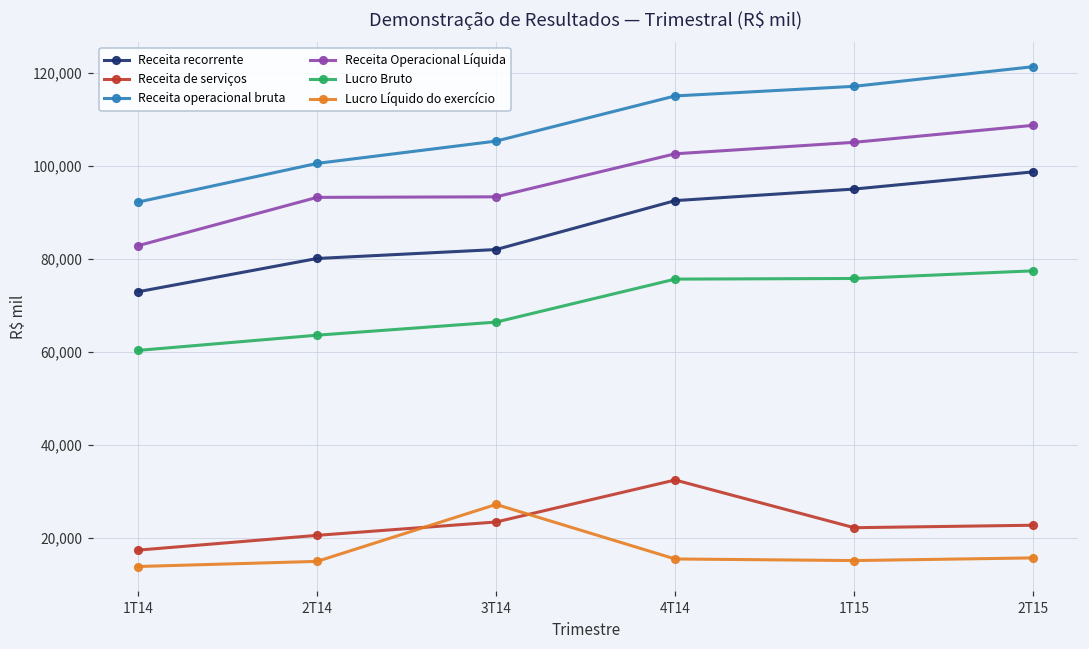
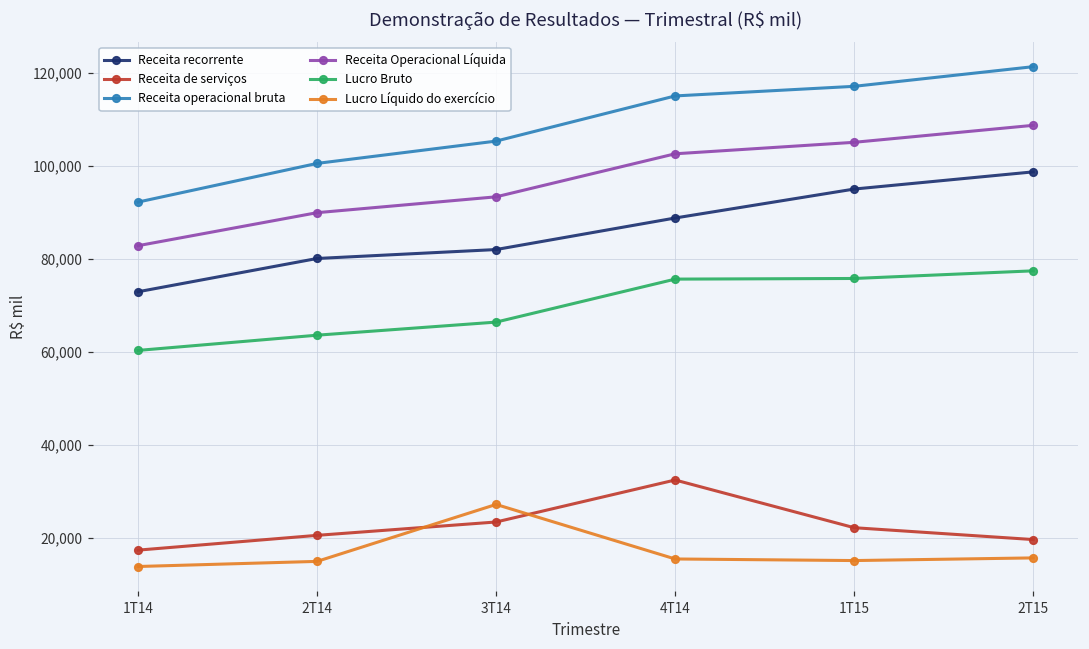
  {
    "Receita recorrente": {
      "1T14": "73,000",
      "2T14": "80,000",
      "3T14": "82,000",
-     "4T14": "93,000",
+     "4T14": "89,000",
      "1T15": "95,000",
      "2T15": "99,000"
    },
    "Receita de serviços": {
      "1T14": "17,000",
      "2T14": "20,000",
      "3T14": "23,000",
      "4T14": "32,000",
      "1T15": "22,000",
-     "2T15": "23,000"
+     "2T15": "20,000"
    },
    "Receita operacional bruta": {
      "1T14": "92,000",
      "2T14": "101,000",
      "3T14": "105,000",
      "4T14": "115,000",
      "1T15": "117,000",
      "2T15": "121,000"
    },
    "Receita Operacional Líquida": {
      "1T14": "83,000",
-     "2T14": "93,000",
+     "2T14": "90,000",
      "3T14": "93,000",
      "4T14": "103,000",
      "1T15": "105,000",
      "2T15": "109,000"
    },
    "Lucro Bruto": {
      "1T14": "60,000",
      "2T14": "64,000",
      "3T14": "66,000",
      "4T14": "76,000",
      "1T15": "76,000",
      "2T15": "77,000"
    },
    "Lucro Líquido do exercício": {
      "1T14": "14,000",
      "2T14": "15,000",
      "3T14": "27,000",
      "4T14": "15,000",
      "1T15": "15,000",
      "2T15": "16,000"
    }
  }
